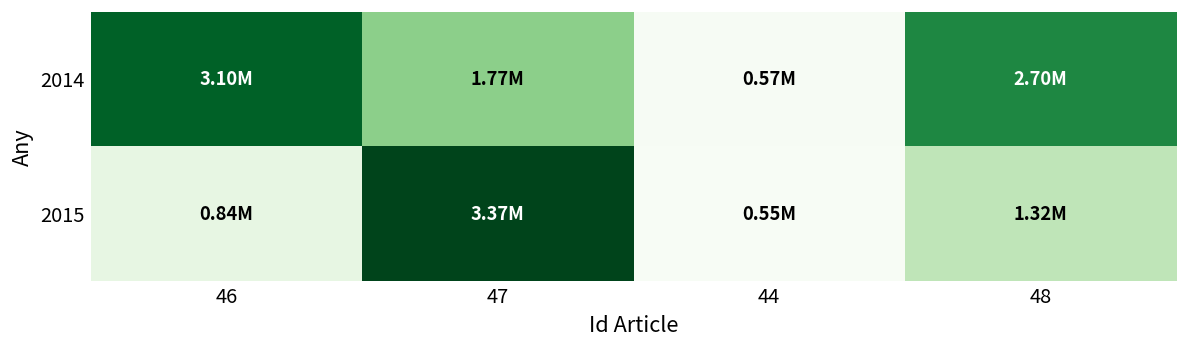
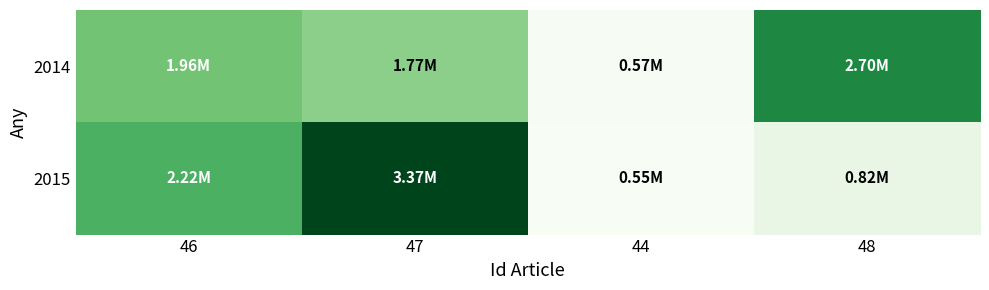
  {
    "2014": {
-     "46": "3.10M",
+     "46": "1.96M",
      "47": "1.77M",
      "44": "0.57M",
      "48": "2.70M"
    },
    "2015": {
-     "46": "0.84M",
+     "46": "2.22M",
      "47": "3.37M",
      "44": "0.55M",
-     "48": "1.32M"
+     "48": "0.82M"
    }
  }
